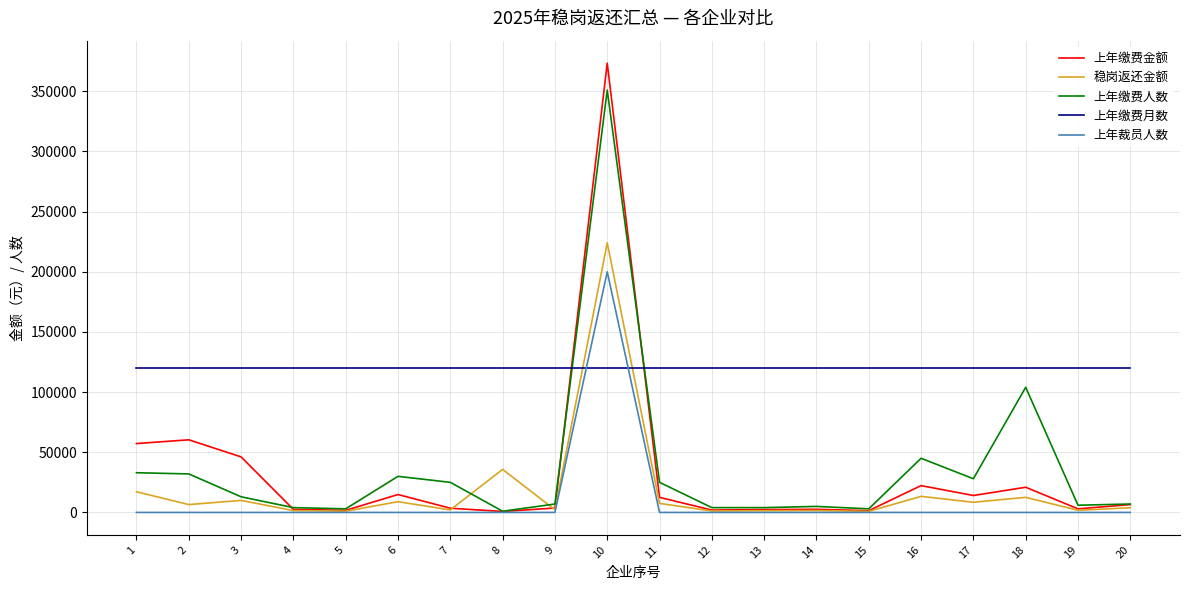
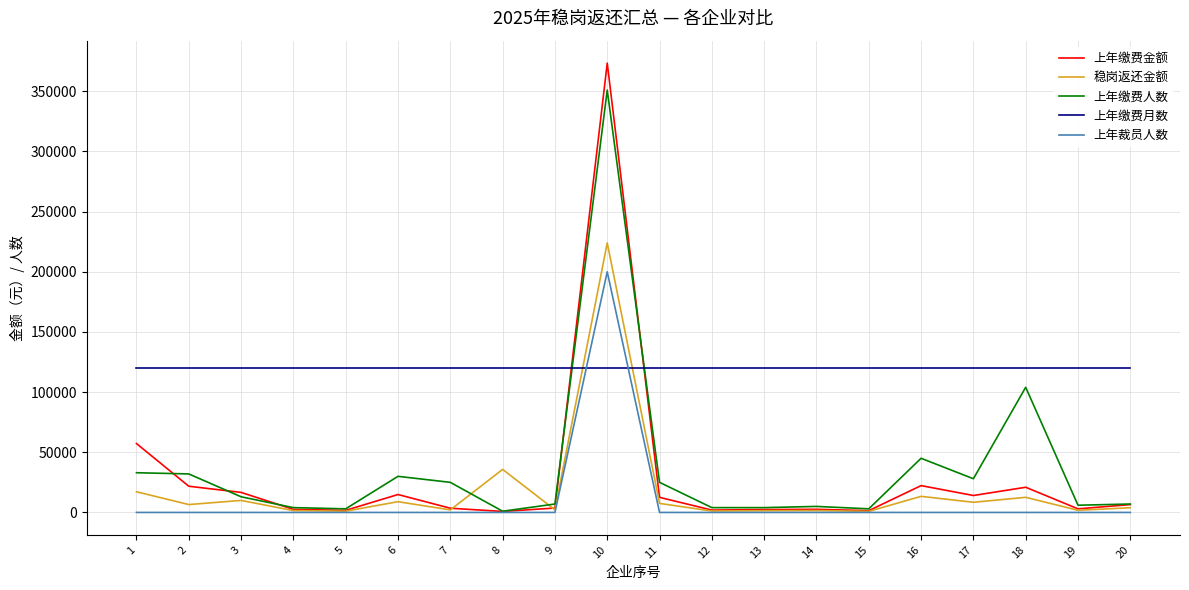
  {
    "上年缴费金额": {
      "1": 57000,
-     "2": 60000,
-     "3": 46000,
+     "2": 22000,
+     "3": 17000,
      "6": 15000,
      "10": 373000,
      "11": 13000,
      "16": 22000,
      "17": 14000,
      "18": 21000
    },
    "稳岗返还金额": {
      "1": 17000,
      "2": 7000,
      "3": 10000,
      "6": 9000,
      "8": 36000,
      "10": 224000,
      "11": 8000,
      "16": 13000,
      "17": 8000,
      "18": 13000,
      "20": 4000
    },
    "上年缴费人数": {
      "1": 33000,
      "2": 32000,
      "3": 13000,
      "6": 30000,
      "7": 25000,
      "9": 7000,
      "10": 351000,
      "11": 25000,
      "14": 5000,
      "16": 45000,
      "17": 28000,
      "18": 104000,
      "19": 6000
    },
    "上年缴费月数": {
      "1": 120000,
      "2": 120000,
      "3": 120000,
      "4": 120000,
      "5": 120000,
      "6": 120000,
      "7": 120000,
      "8": 120000,
      "9": 120000,
      "10": 120000,
      "11": 120000,
      "12": 120000,
      "13": 120000,
      "14": 120000,
      "15": 120000,
      "16": 120000,
      "17": 120000,
      "18": 120000,
      "19": 120000,
      "20": 120000
    },
    "上年裁员人数": {
      "1": 0,
      "2": 0,
      "3": 0,
      "6": 0,
      "9": 0,
      "10": 200000,
      "11": 0,
      "16": 0,
      "17": 0,
      "18": 0,
      "20": 0
    }
  }
